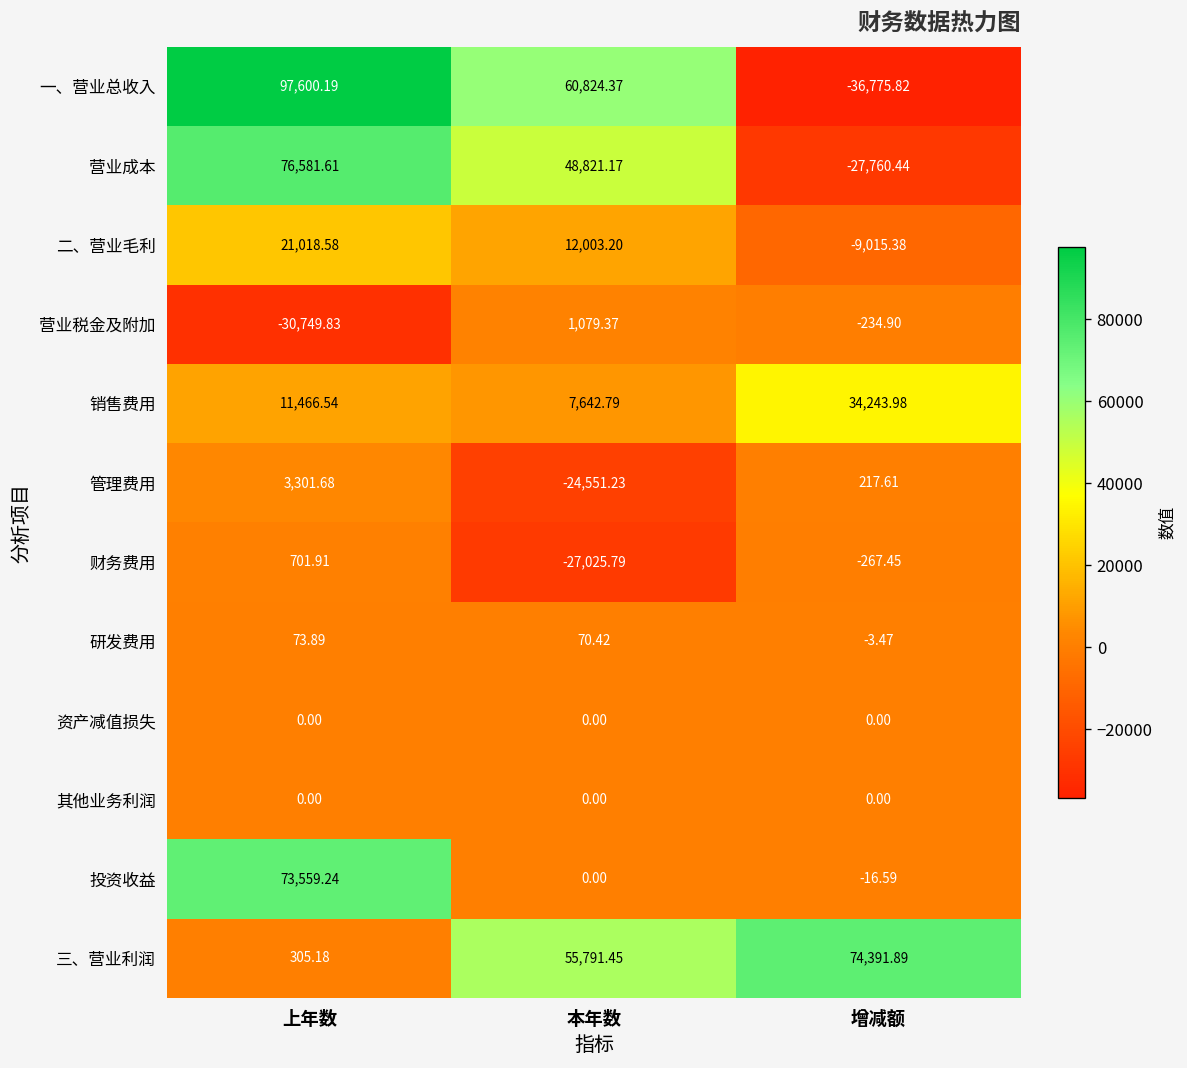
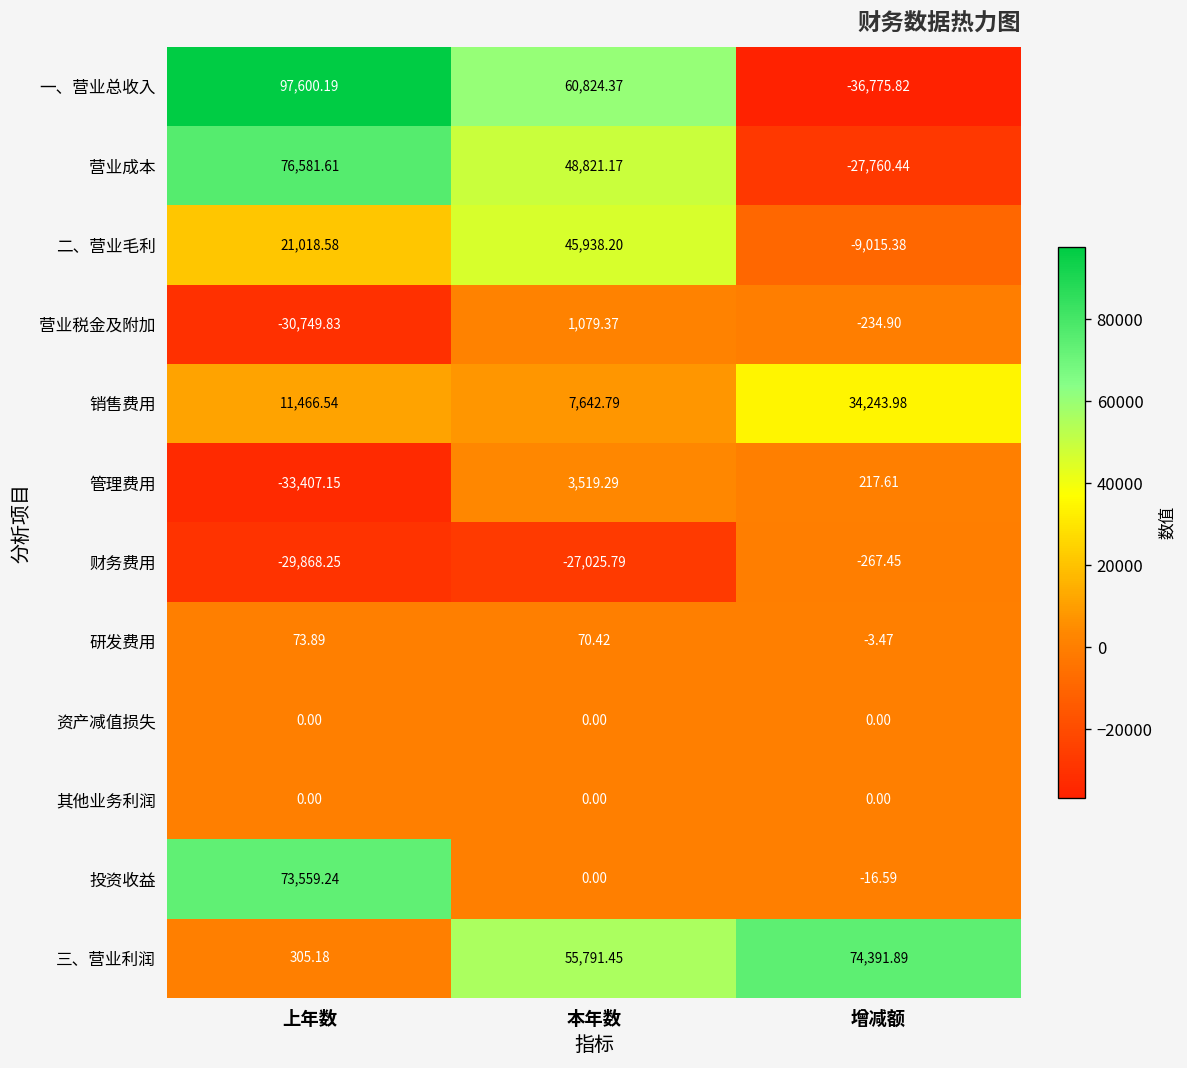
  {
    "一、营业总收入": {
      "上年数": "97,600.19",
      "本年数": "60,824.37",
      "增减额": "-36,775.82"
    },
    "营业成本": {
      "上年数": "76,581.61",
      "本年数": "48,821.17",
      "增减额": "-27,760.44"
    },
    "二、营业毛利": {
      "上年数": "21,018.58",
-     "本年数": "12,003.20",
+     "本年数": "45,938.20",
      "增减额": "-9,015.38"
    },
    "营业税金及附加": {
      "上年数": "-30,749.83",
      "本年数": "1,079.37",
      "增减额": "-234.90"
    },
    "销售费用": {
      "上年数": "11,466.54",
      "本年数": "7,642.79",
      "增减额": "34,243.98"
    },
    "管理费用": {
-     "上年数": "3,301.68",
-     "本年数": "-24,551.23",
+     "上年数": "-33,407.15",
+     "本年数": "3,519.29",
      "增减额": "217.61"
    },
    "财务费用": {
-     "上年数": "701.91",
+     "上年数": "-29,868.25",
      "本年数": "-27,025.79",
      "增减额": "-267.45"
    },
    "研发费用": {
      "上年数": "73.89",
      "本年数": "70.42",
      "增减额": "-3.47"
    },
    "资产减值损失": {
      "上年数": "0.00",
      "本年数": "0.00",
      "增减额": "0.00"
    },
    "其他业务利润": {
      "上年数": "0.00",
      "本年数": "0.00",
      "增减额": "0.00"
    },
    "投资收益": {
      "上年数": "73,559.24",
      "本年数": "0.00",
      "增减额": "-16.59"
    },
    "三、营业利润": {
      "上年数": "305.18",
      "本年数": "55,791.45",
      "增减额": "74,391.89"
    }
  }
